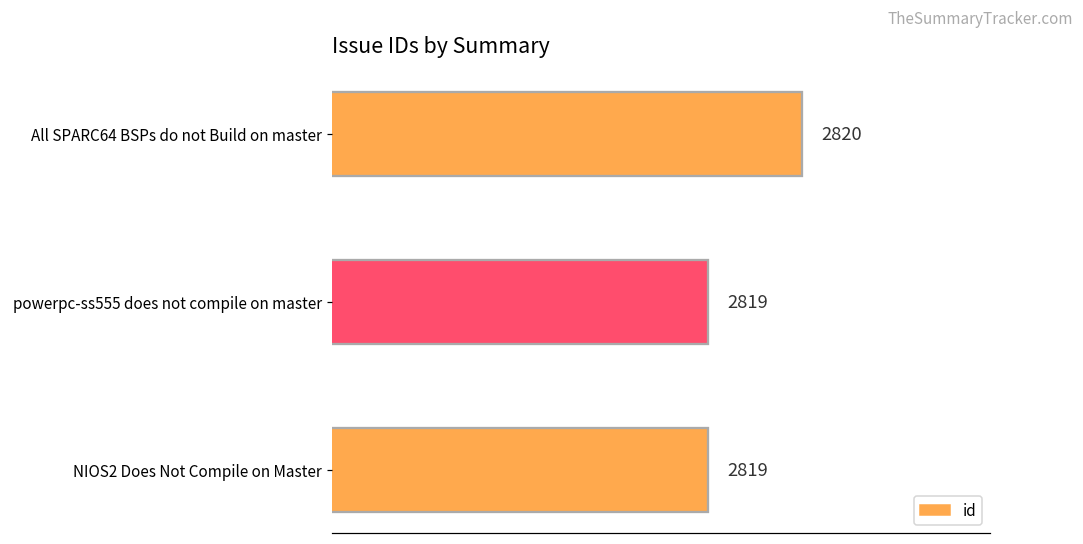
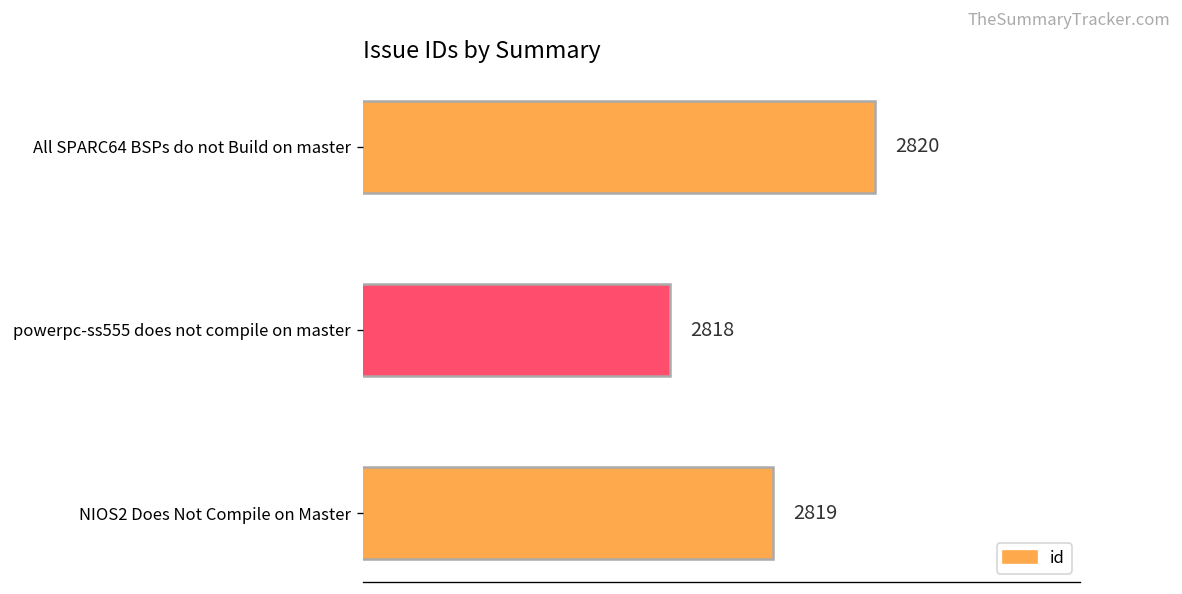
  {
    "All SPARC64 BSPs do not Build on master": 2820,
-   "powerpc-ss555 does not compile on master": 2819,
+   "powerpc-ss555 does not compile on master": 2818,
    "NIOS2 Does Not Compile on Master": 2819
  }
